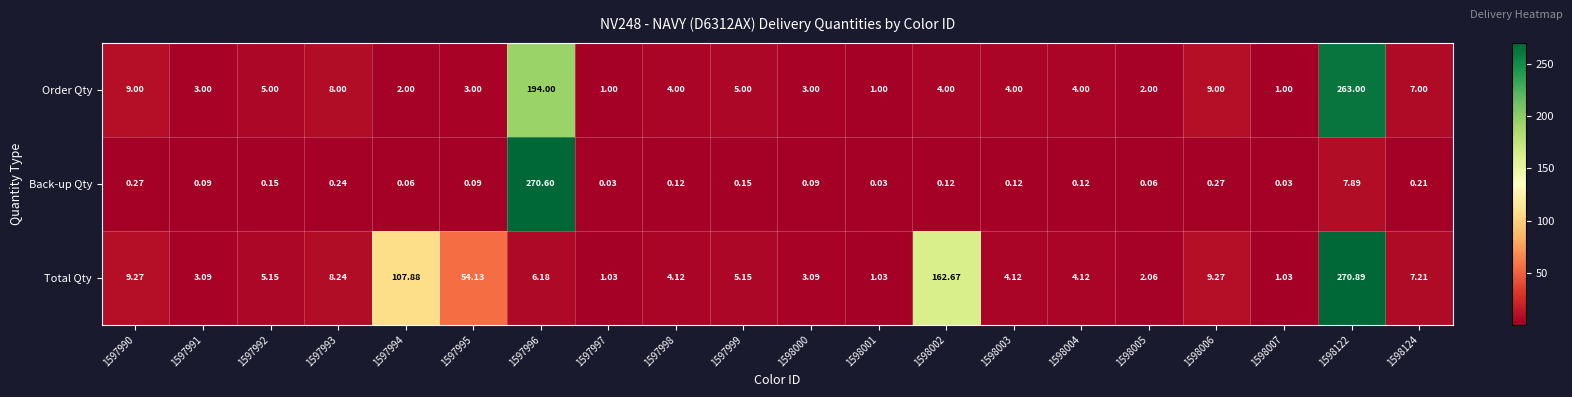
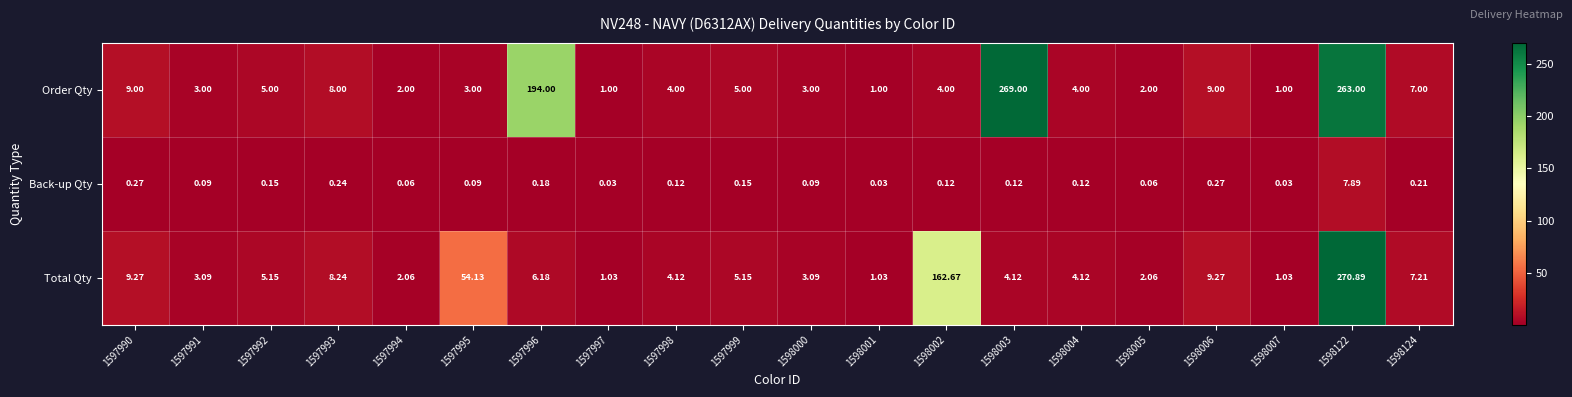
  {
    "Order Qty": {
      "1597990": 9.00,
      "1597991": 3.00,
      "1597992": 5.00,
      "1597993": 8.00,
      "1597994": 2.00,
      "1597995": 3.00,
      "1597996": 194.00,
      "1597997": 1.00,
      "1597998": 4.00,
      "1597999": 5.00,
      "1598000": 3.00,
      "1598001": 1.00,
      "1598002": 4.00,
-     "1598003": 4.00,
+     "1598003": 269.00,
      "1598004": 4.00,
      "1598005": 2.00,
      "1598006": 9.00,
      "1598007": 1.00,
      "1598122": 263.00,
      "1598124": 7.00
    },
    "Back-up Qty": {
      "1597990": 0.27,
      "1597991": 0.09,
      "1597992": 0.15,
      "1597993": 0.24,
      "1597994": 0.06,
      "1597995": 0.09,
-     "1597996": 270.60,
+     "1597996": 0.18,
      "1597997": 0.03,
      "1597998": 0.12,
      "1597999": 0.15,
      "1598000": 0.09,
      "1598001": 0.03,
      "1598002": 0.12,
      "1598003": 0.12,
      "1598004": 0.12,
      "1598005": 0.06,
      "1598006": 0.27,
      "1598007": 0.03,
      "1598122": 7.89,
      "1598124": 0.21
    },
    "Total Qty": {
      "1597990": 9.27,
      "1597991": 3.09,
      "1597992": 5.15,
      "1597993": 8.24,
-     "1597994": 107.88,
+     "1597994": 2.06,
      "1597995": 54.13,
      "1597996": 6.18,
      "1597997": 1.03,
      "1597998": 4.12,
      "1597999": 5.15,
      "1598000": 3.09,
      "1598001": 1.03,
      "1598002": 162.67,
      "1598003": 4.12,
      "1598004": 4.12,
      "1598005": 2.06,
      "1598006": 9.27,
      "1598007": 1.03,
      "1598122": 270.89,
      "1598124": 7.21
    }
  }
